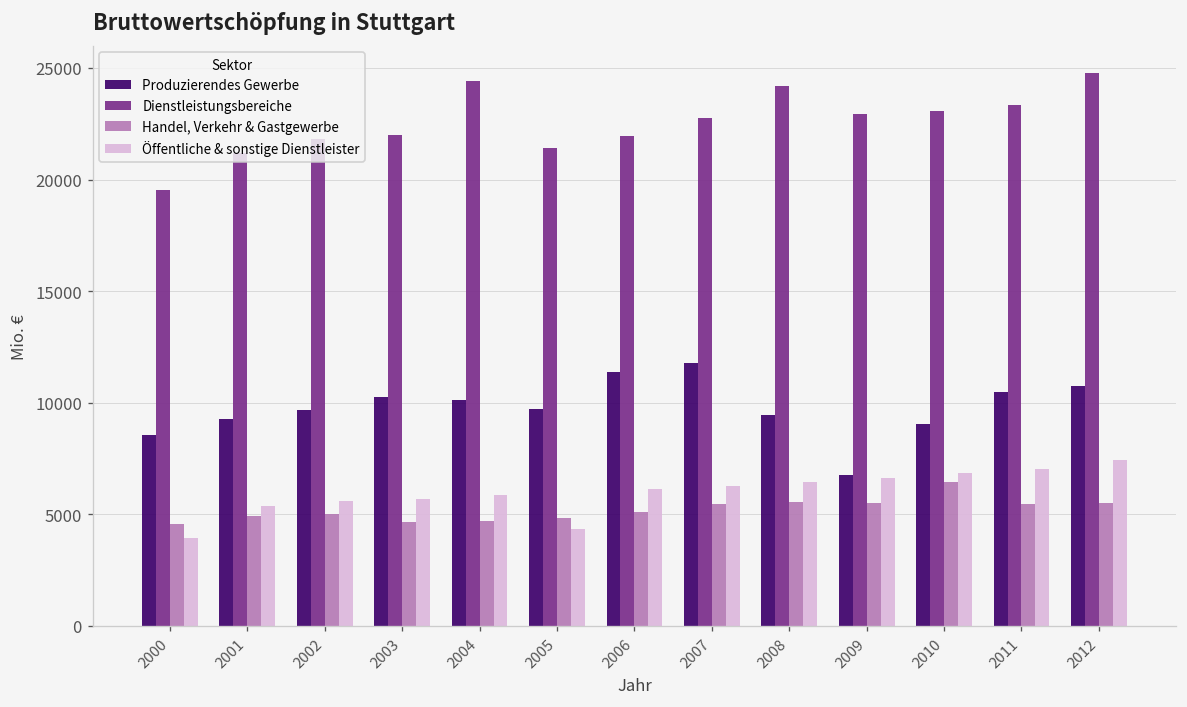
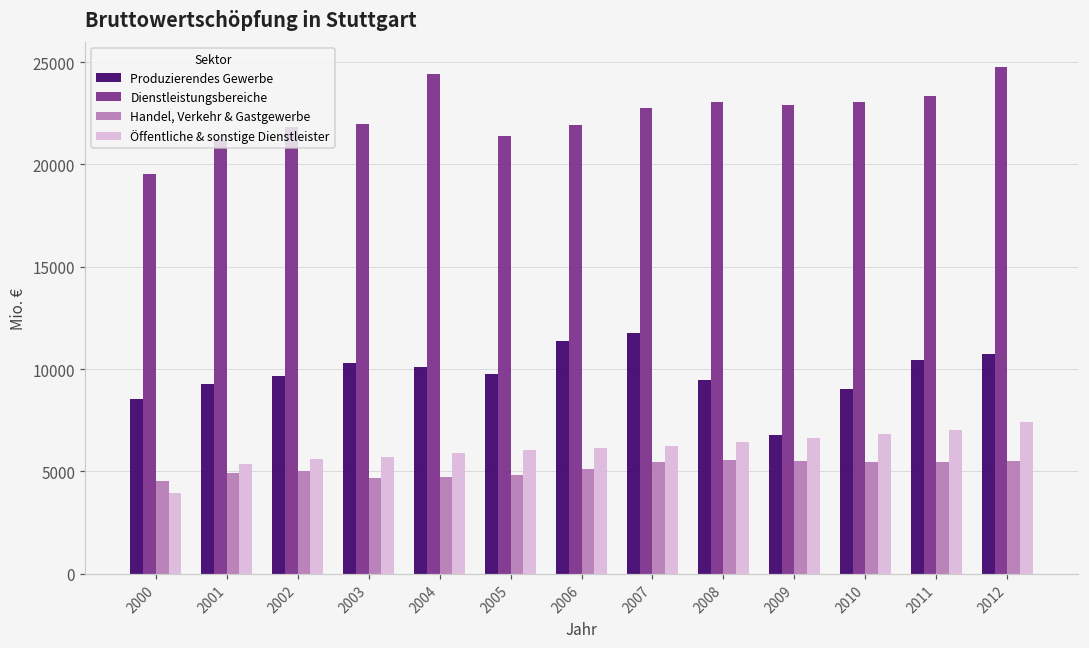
  {
    "Produzierendes Gewerbe": {
      "2000": 8500,
      "2001": 9300,
      "2002": 9700,
      "2003": 10300,
      "2004": 10100,
      "2005": 9700,
      "2006": 11400,
      "2007": 11800,
      "2008": 9500,
      "2009": 6800,
      "2010": 9000,
      "2011": 10500,
      "2012": 10700
    },
    "Dienstleistungsbereiche": {
      "2000": 19500,
      "2001": 21200,
      "2003": 22000,
      "2004": 24400,
      "2005": 21400,
      "2006": 21900,
      "2007": 22800,
-     "2008": 24200,
+     "2008": 23100,
      "2009": 22900,
      "2010": 23100,
      "2011": 23300,
      "2012": 24800
    },
    "Handel, Verkehr & Gastgewerbe": {
      "2000": 4600,
      "2001": 4900,
      "2002": 5000,
      "2003": 4700,
      "2004": 4700,
      "2005": 4800,
      "2006": 5100,
      "2007": 5500,
      "2008": 5500,
      "2009": 5500,
-     "2010": 6400,
+     "2010": 5400,
      "2011": 5500,
      "2012": 5500
    },
    "Öffentliche & sonstige Dienstleister": {
      "2000": 3900,
      "2001": 5400,
      "2002": 5600,
      "2003": 5700,
      "2004": 5900,
-     "2005": 4300,
+     "2005": 6000,
      "2006": 6200,
      "2007": 6300,
      "2008": 6400,
      "2009": 6600,
      "2010": 6800,
      "2011": 7000,
      "2012": 7400
    }
  }
